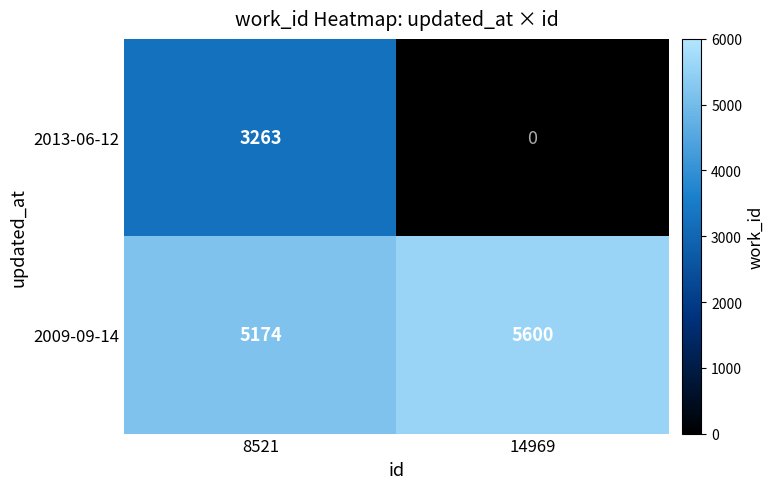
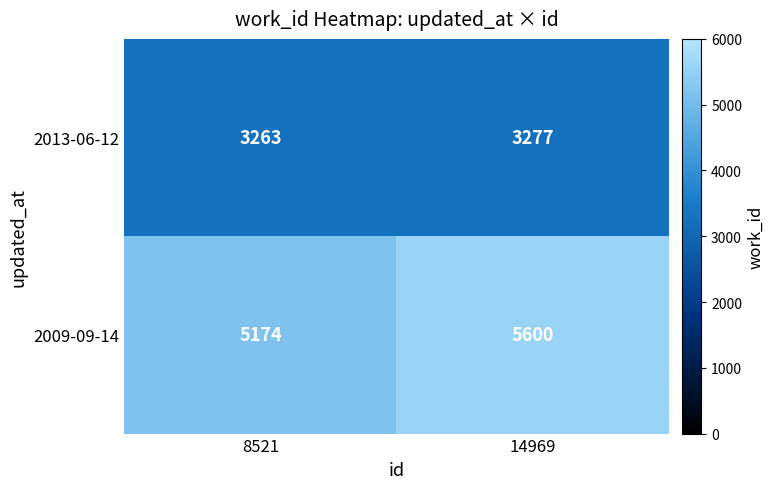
  {
    "2013-06-12": {
      "8521": 3263,
-     "14969": 0
+     "14969": 3277
    },
    "2009-09-14": {
      "8521": 5174,
      "14969": 5600
    }
  }
